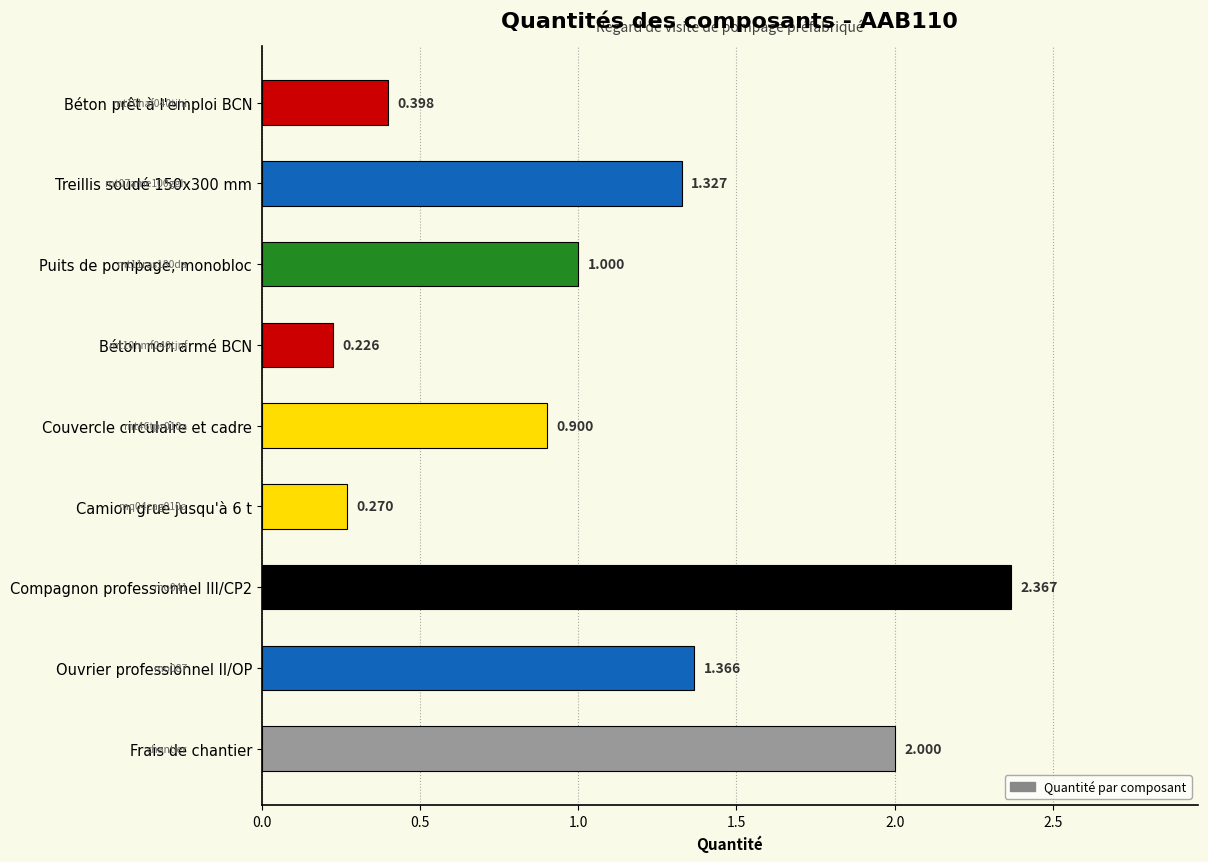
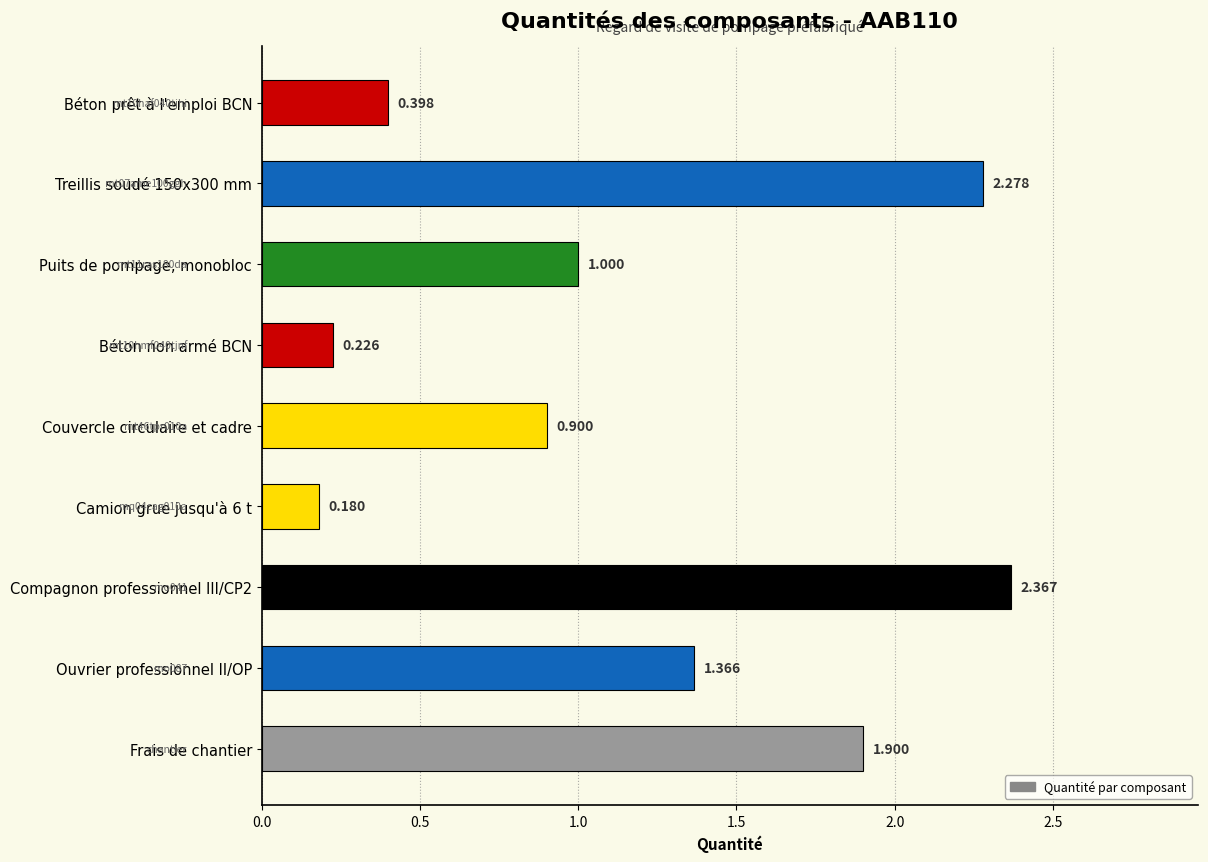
  {
    "Béton prêt à l'emploi BCN": 0.398,
-   "Treillis soudé 150x300 mm": 1.327,
+   "Treillis soudé 150x300 mm": 2.278,
    "Puits de pompage, monobloc": 1.000,
    "Béton non armé BCN": 0.226,
    "Couvercle circulaire et cadre": 0.900,
-   "Camion grue jusqu'à 6 t": 0.270,
+   "Camion grue jusqu'à 6 t": 0.180,
    "Compagnon professionnel III/CP2": 2.367,
    "Ouvrier professionnel II/OP": 1.366,
-   "Frais de chantier": 2.000
+   "Frais de chantier": 1.900
  }
